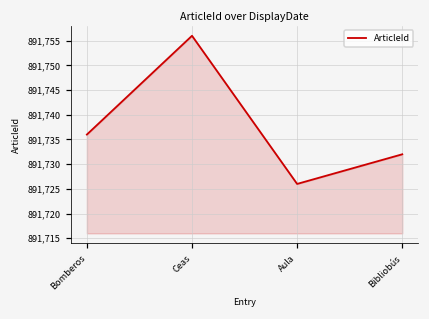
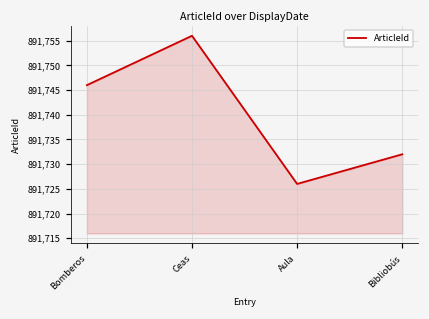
  {
-   "Bomberos": "891,736",
+   "Bomberos": "891,746",
    "Ceas": "891,756",
    "Aula": "891,726",
    "Bibliobús": "891,732"
  }
